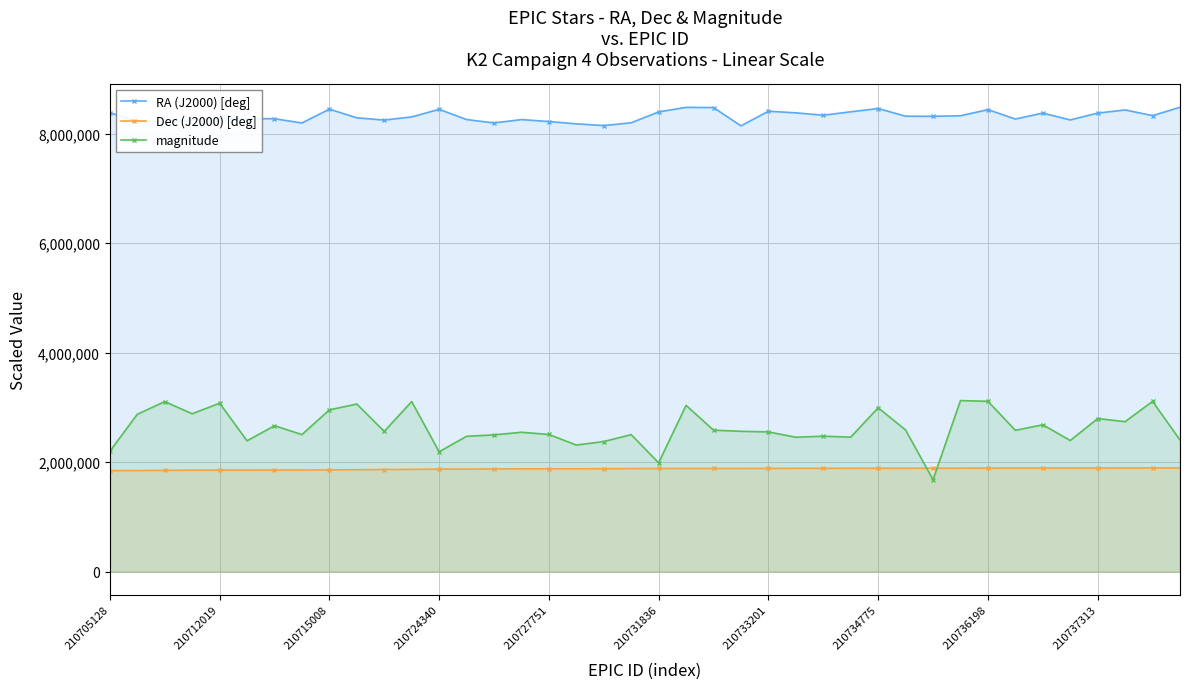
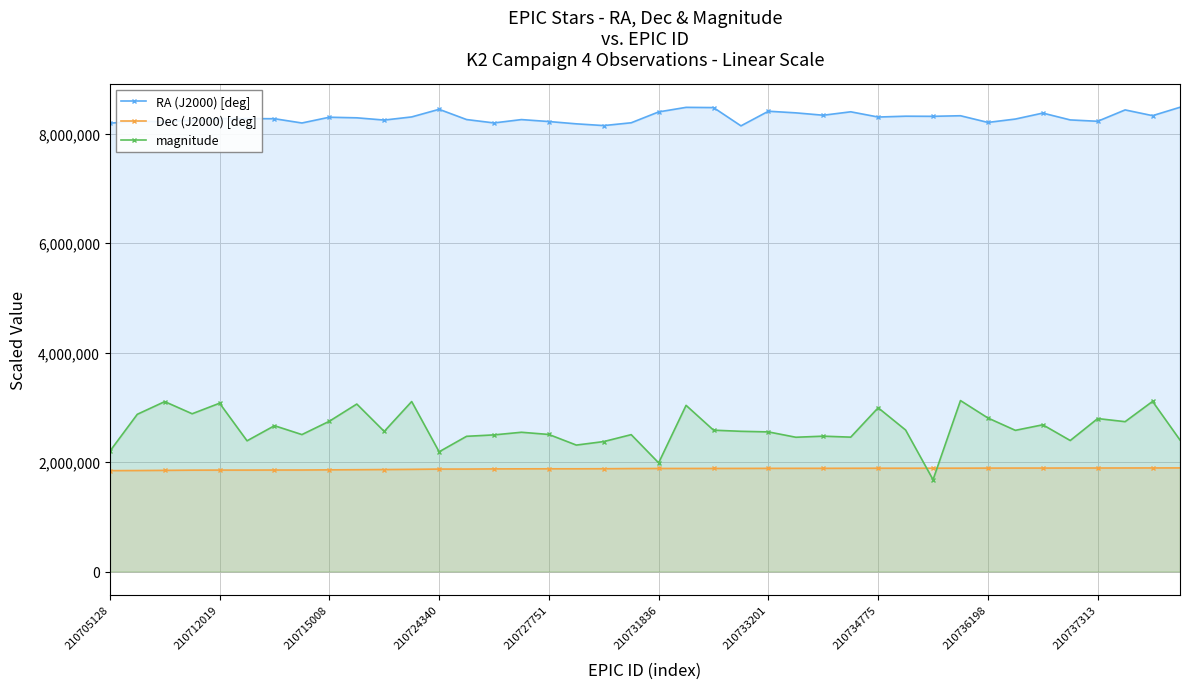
  {
    "RA (J2000) [deg]": {
-     "210705128": "8,400,000",
-     "210715008": "8,400,000",
+     "210705128": "8,200,000",
+     "210715008": "8,300,000",
      "210724340": "8,400,000",
      "210727751": "8,200,000",
      "210731836": "8,400,000",
      "210733201": "8,400,000",
-     "210734775": "8,500,000",
-     "210736198": "8,400,000",
-     "210737313": "8,400,000"
+     "210734775": "8,300,000",
+     "210736198": "8,200,000",
+     "210737313": "8,200,000"
    },
    "Dec (J2000) [deg]": {
      "210705128": "1,800,000",
      "210712019": "1,900,000",
      "210715008": "1,900,000",
      "210724340": "1,900,000",
      "210727751": "1,900,000",
      "210731836": "1,900,000",
      "210733201": "1,900,000",
      "210734775": "1,900,000",
      "210736198": "1,900,000",
      "210737313": "1,900,000"
    },
    "magnitude": {
      "210705128": "2,200,000",
      "210712019": "3,100,000",
-     "210715008": "3,000,000",
+     "210715008": "2,700,000",
      "210724340": "2,200,000",
      "210727751": "2,500,000",
      "210731836": "2,000,000",
      "210733201": "2,600,000",
      "210734775": "3,000,000",
-     "210736198": "3,100,000",
+     "210736198": "2,800,000",
      "210737313": "2,800,000"
    }
  }
